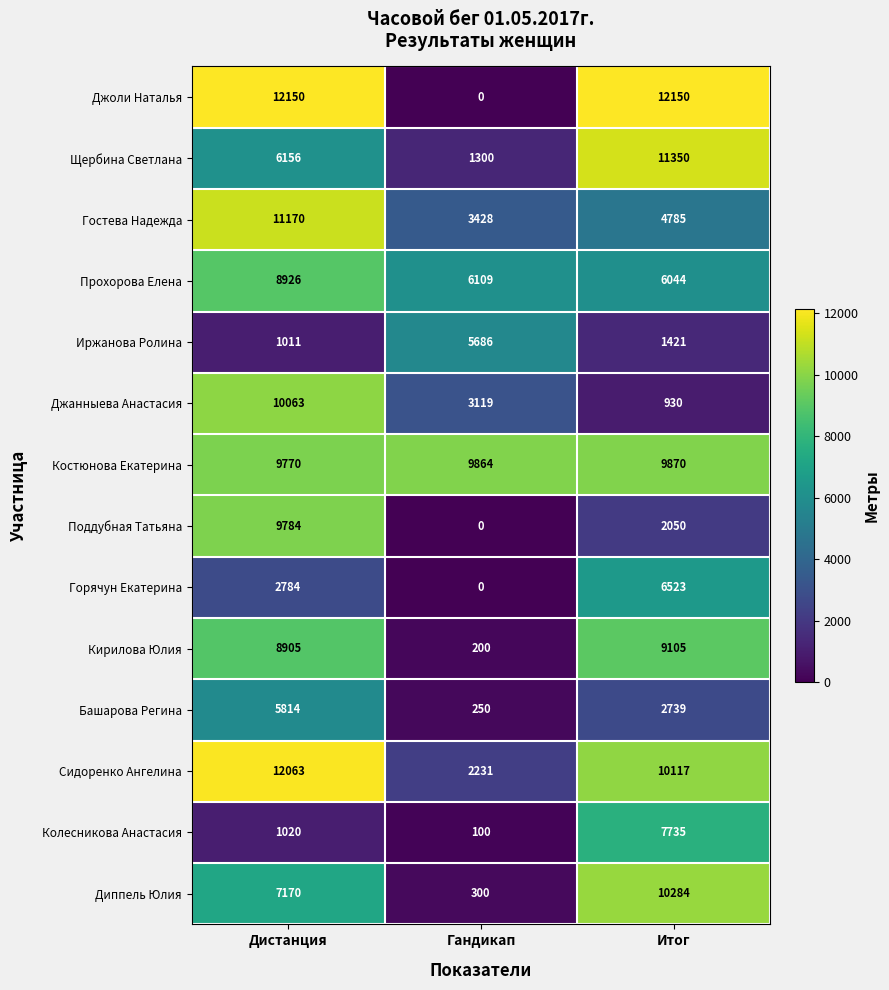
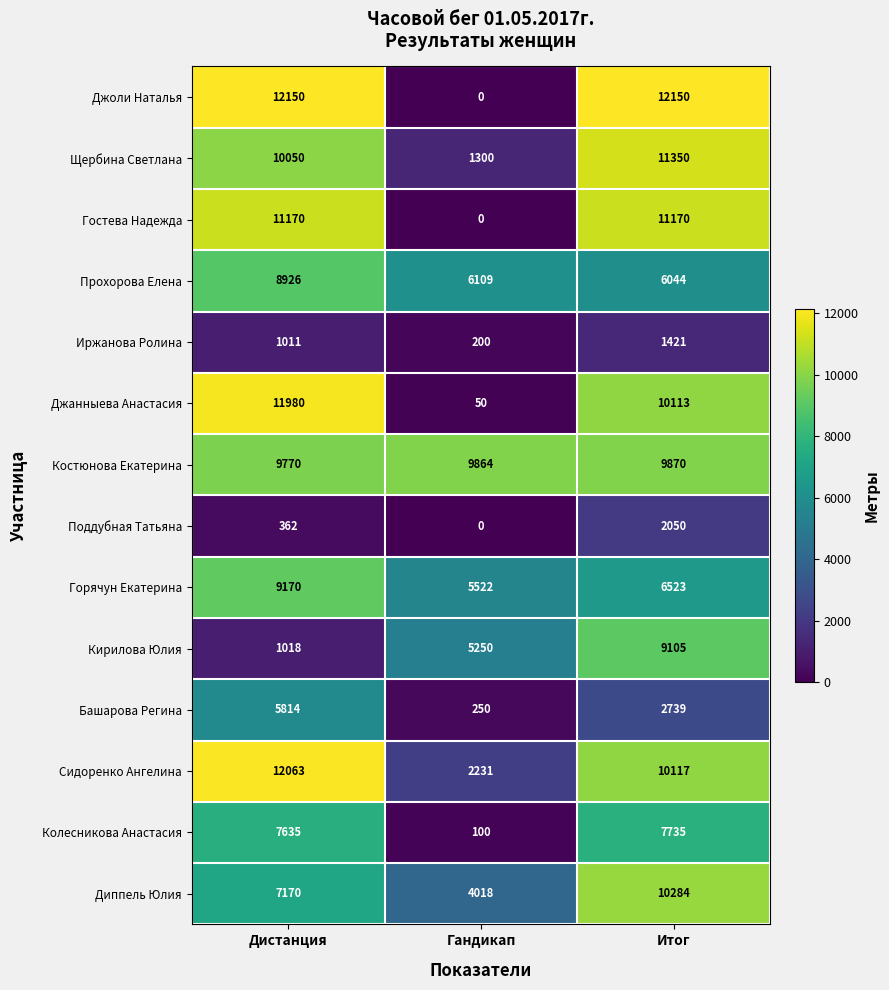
  {
    "Джоли Наталья": {
      "Дистанция": 12150,
      "Гандикап": 0,
      "Итог": 12150
    },
    "Щербина Светлана": {
-     "Дистанция": 6156,
+     "Дистанция": 10050,
      "Гандикап": 1300,
      "Итог": 11350
    },
    "Гостева Надежда": {
      "Дистанция": 11170,
-     "Гандикап": 3428,
-     "Итог": 4785
+     "Гандикап": 0,
+     "Итог": 11170
    },
    "Прохорова Елена": {
      "Дистанция": 8926,
      "Гандикап": 6109,
      "Итог": 6044
    },
    "Иржанова Ролина": {
      "Дистанция": 1011,
-     "Гандикап": 5686,
+     "Гандикап": 200,
      "Итог": 1421
    },
    "Джанныева Анастасия": {
-     "Дистанция": 10063,
-     "Гандикап": 3119,
-     "Итог": 930
+     "Дистанция": 11980,
+     "Гандикап": 50,
+     "Итог": 10113
    },
    "Костюнова Екатерина": {
      "Дистанция": 9770,
      "Гандикап": 9864,
      "Итог": 9870
    },
    "Поддубная Татьяна": {
-     "Дистанция": 9784,
+     "Дистанция": 362,
      "Гандикап": 0,
      "Итог": 2050
    },
    "Горячун Екатерина": {
-     "Дистанция": 2784,
-     "Гандикап": 0,
+     "Дистанция": 9170,
+     "Гандикап": 5522,
      "Итог": 6523
    },
    "Кирилова Юлия": {
-     "Дистанция": 8905,
-     "Гандикап": 200,
+     "Дистанция": 1018,
+     "Гандикап": 5250,
      "Итог": 9105
    },
    "Башарова Регина": {
      "Дистанция": 5814,
      "Гандикап": 250,
      "Итог": 2739
    },
    "Сидоренко Ангелина": {
      "Дистанция": 12063,
      "Гандикап": 2231,
      "Итог": 10117
    },
    "Колесникова Анастасия": {
-     "Дистанция": 1020,
+     "Дистанция": 7635,
      "Гандикап": 100,
      "Итог": 7735
    },
    "Диппель Юлия": {
      "Дистанция": 7170,
-     "Гандикап": 300,
+     "Гандикап": 4018,
      "Итог": 10284
    }
  }
